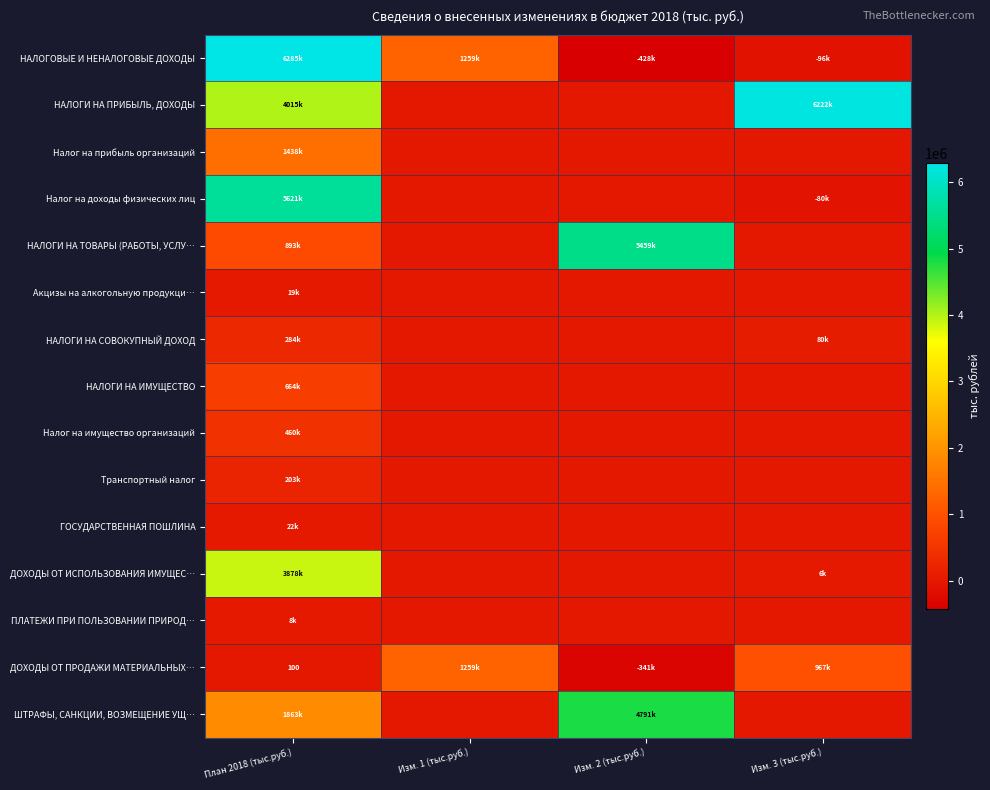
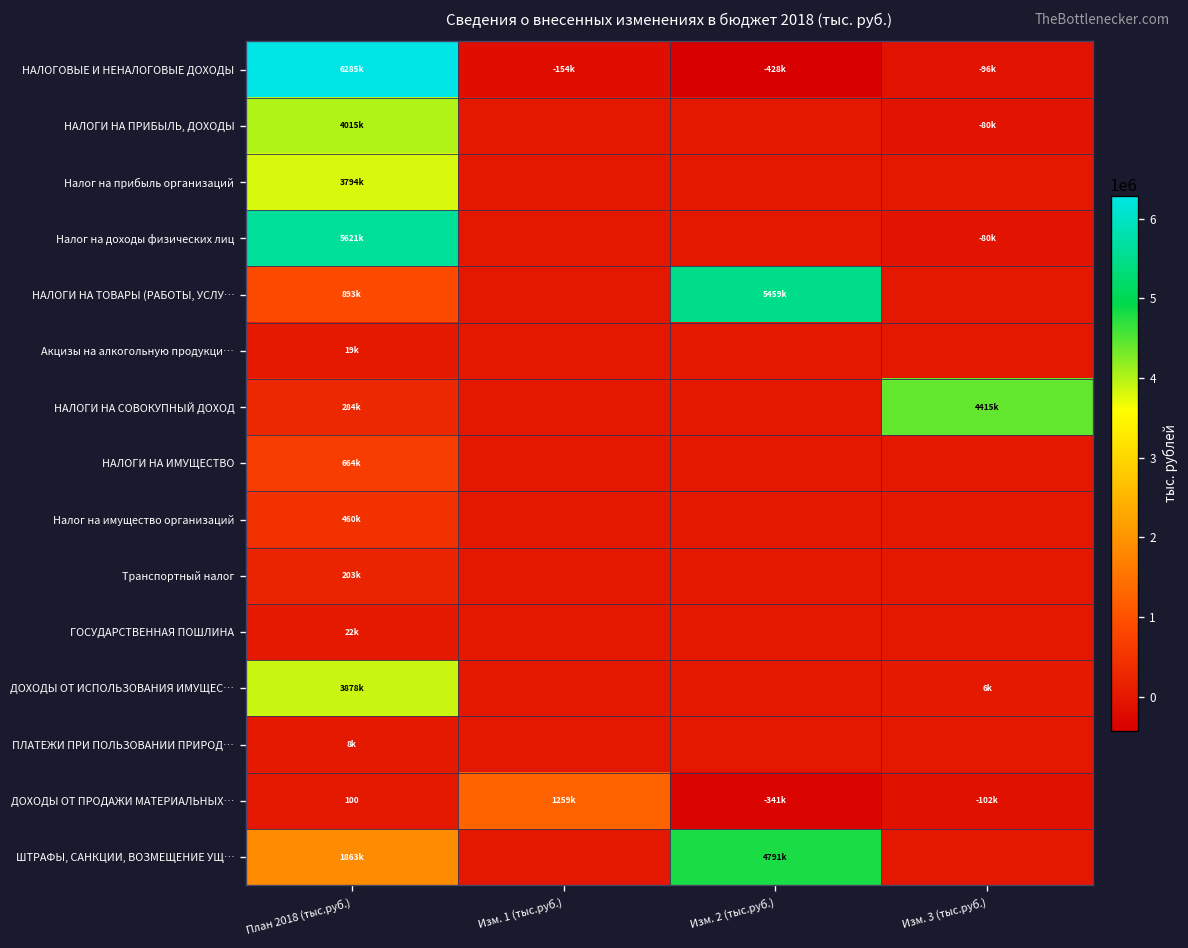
  {
    "НАЛОГОВЫЕ И НЕНАЛОГОВЫЕ ДОХОДЫ": {
      "План 2018 (тыс.руб.)": "6285k",
-     "Изм. 1 (тыс.руб.)": "1259k",
+     "Изм. 1 (тыс.руб.)": "-154k",
      "Изм. 2 (тыс.руб.)": "-428k",
      "Изм. 3 (тыс.руб.)": "-96k"
    },
    "НАЛОГИ НА ПРИБЫЛЬ, ДОХОДЫ": {
      "План 2018 (тыс.руб.)": "4015k",
-     "Изм. 3 (тыс.руб.)": "6222k"
+     "Изм. 3 (тыс.руб.)": "-80k"
    },
    "Налог на прибыль организаций": {
-     "План 2018 (тыс.руб.)": "1438k"
+     "План 2018 (тыс.руб.)": "3794k"
    },
    "Налог на доходы физических лиц": {
      "План 2018 (тыс.руб.)": "5621k",
      "Изм. 3 (тыс.руб.)": "-80k"
    },
    "НАЛОГИ НА ТОВАРЫ (РАБОТЫ, УСЛУ…": {
      "План 2018 (тыс.руб.)": "893k",
      "Изм. 2 (тыс.руб.)": "5459k"
    },
    "Акцизы на алкогольную продукци…": {
      "План 2018 (тыс.руб.)": "19k"
    },
    "НАЛОГИ НА СОВОКУПНЫЙ ДОХОД": {
      "План 2018 (тыс.руб.)": "284k",
-     "Изм. 3 (тыс.руб.)": "80k"
+     "Изм. 3 (тыс.руб.)": "4415k"
    },
    "НАЛОГИ НА ИМУЩЕСТВО": {
      "План 2018 (тыс.руб.)": "664k"
    },
    "Налог на имущество организаций": {
      "План 2018 (тыс.руб.)": "460k"
    },
    "Транспортный налог": {
      "План 2018 (тыс.руб.)": "203k"
    },
    "ГОСУДАРСТВЕННАЯ ПОШЛИНА": {
      "План 2018 (тыс.руб.)": "22k"
    },
    "ДОХОДЫ ОТ ИСПОЛЬЗОВАНИЯ ИМУЩЕС…": {
      "План 2018 (тыс.руб.)": "3878k",
      "Изм. 3 (тыс.руб.)": "6k"
    },
    "ПЛАТЕЖИ ПРИ ПОЛЬЗОВАНИИ ПРИРОД…": {
      "План 2018 (тыс.руб.)": "8k"
    },
    "ДОХОДЫ ОТ ПРОДАЖИ МАТЕРИАЛЬНЫХ…": {
      "План 2018 (тыс.руб.)": "100",
      "Изм. 1 (тыс.руб.)": "1259k",
      "Изм. 2 (тыс.руб.)": "-341k",
-     "Изм. 3 (тыс.руб.)": "967k"
+     "Изм. 3 (тыс.руб.)": "-102k"
    },
    "ШТРАФЫ, САНКЦИИ, ВОЗМЕЩЕНИЕ УЩ…": {
      "План 2018 (тыс.руб.)": "1863k",
      "Изм. 2 (тыс.руб.)": "4791k"
    }
  }
